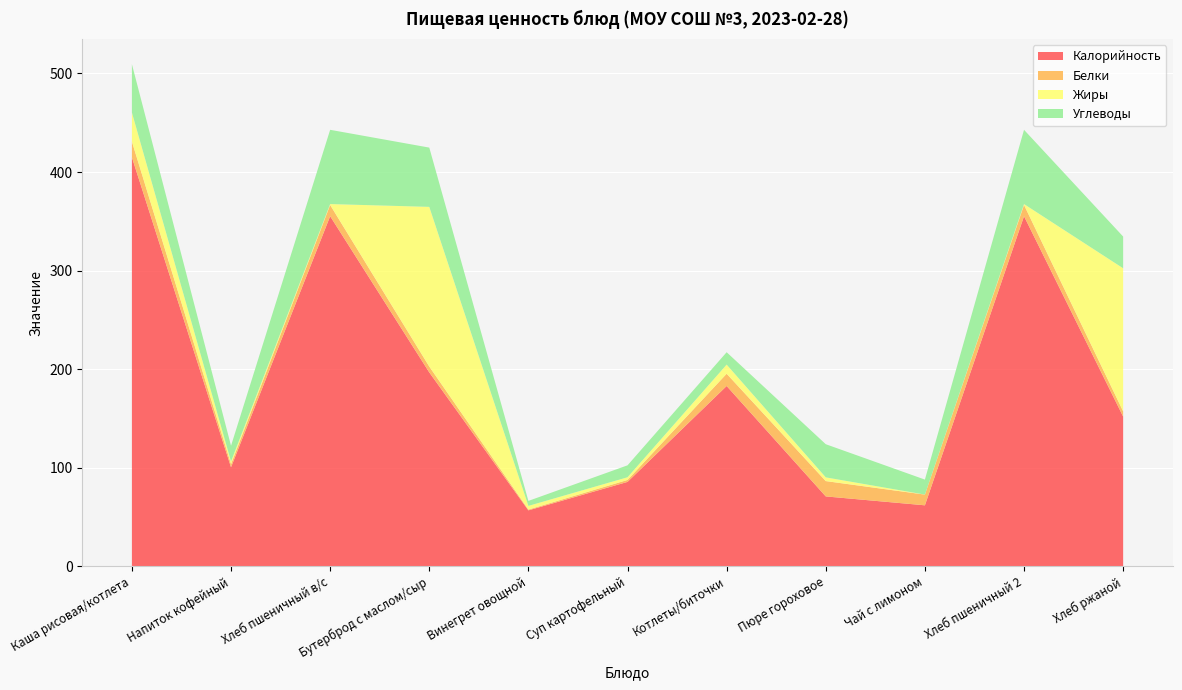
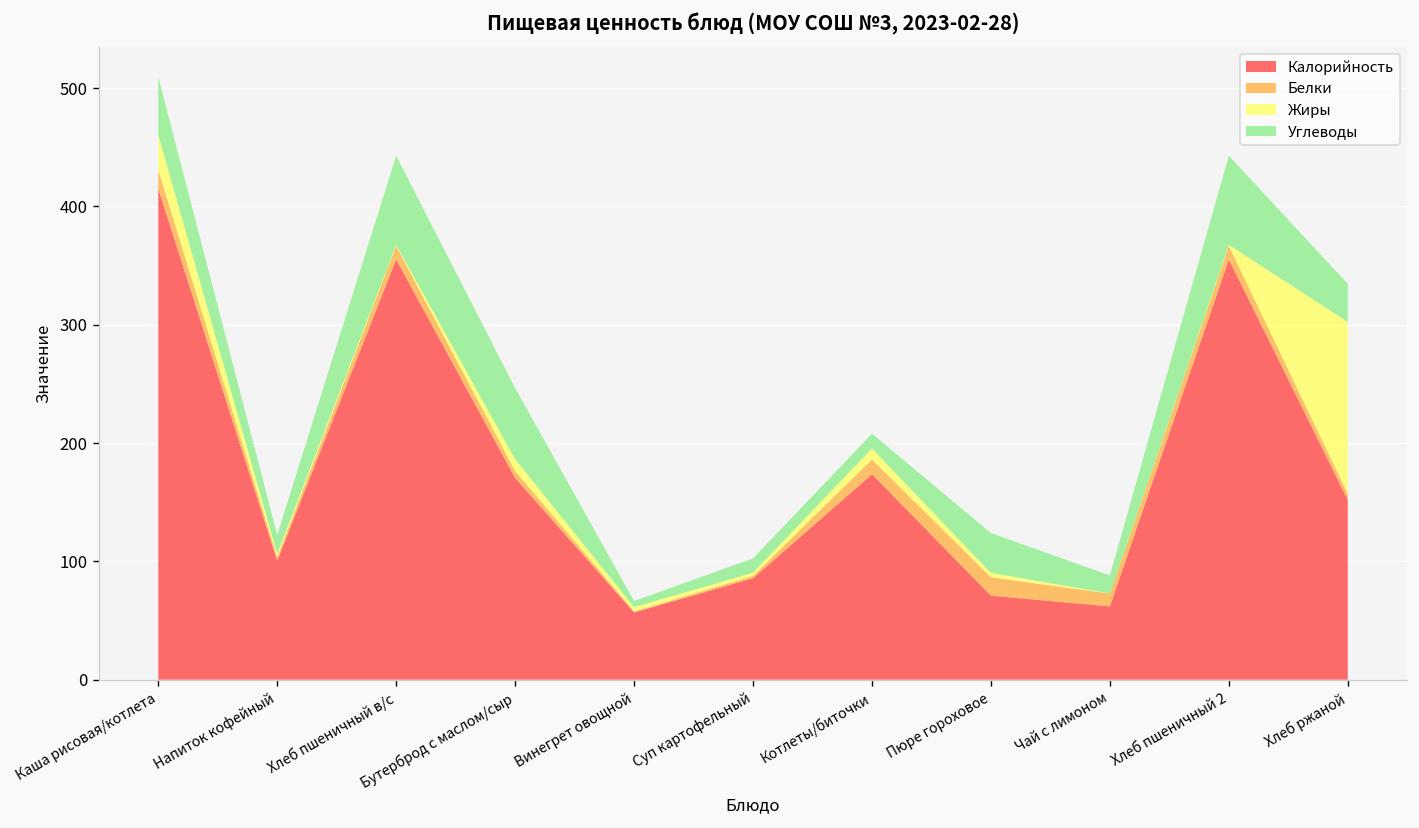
  {
    "Калорийность": {
      "Каша рисовая/котлета": 410,
      "Напиток кофейный": 100,
      "Хлеб пшеничный в/с": 360,
-     "Бутерброд с маслом/сыр": 200,
-     "Котлеты/биточки": 180,
+     "Бутерброд с маслом/сыр": 170,
+     "Котлеты/биточки": 170,
      "Пюре гороховое": 70,
      "Чай с лимоном": 60,
      "Хлеб пшеничный 2": 360,
      "Хлеб ржаной": 150
    },
    "Белки": {
      "Каша рисовая/котлета": 20,
      "Напиток кофейный": 0,
      "Бутерброд с маслом/сыр": 10,
      "Котлеты/биточки": 10,
      "Пюре гороховое": 20,
      "Хлеб ржаной": 10
    },
    "Жиры": {
      "Каша рисовая/котлета": 30,
      "Напиток кофейный": 0,
-     "Бутерброд с маслом/сыр": 160,
+     "Бутерброд с маслом/сыр": 10,
      "Винегрет овощной": 0,
      "Суп картофельный": 0,
      "Котлеты/биточки": 10,
      "Пюре гороховое": 0,
      "Хлеб ржаной": 150
    },
    "Углеводы": {
      "Каша рисовая/котлета": 50,
      "Напиток кофейный": 20,
      "Хлеб пшеничный в/с": 80,
      "Бутерброд с маслом/сыр": 60,
      "Винегрет овощной": 10,
      "Суп картофельный": 10,
      "Котлеты/биточки": 10,
      "Пюре гороховое": 30,
      "Чай с лимоном": 20,
      "Хлеб пшеничный 2": 80,
      "Хлеб ржаной": 30
    }
  }
